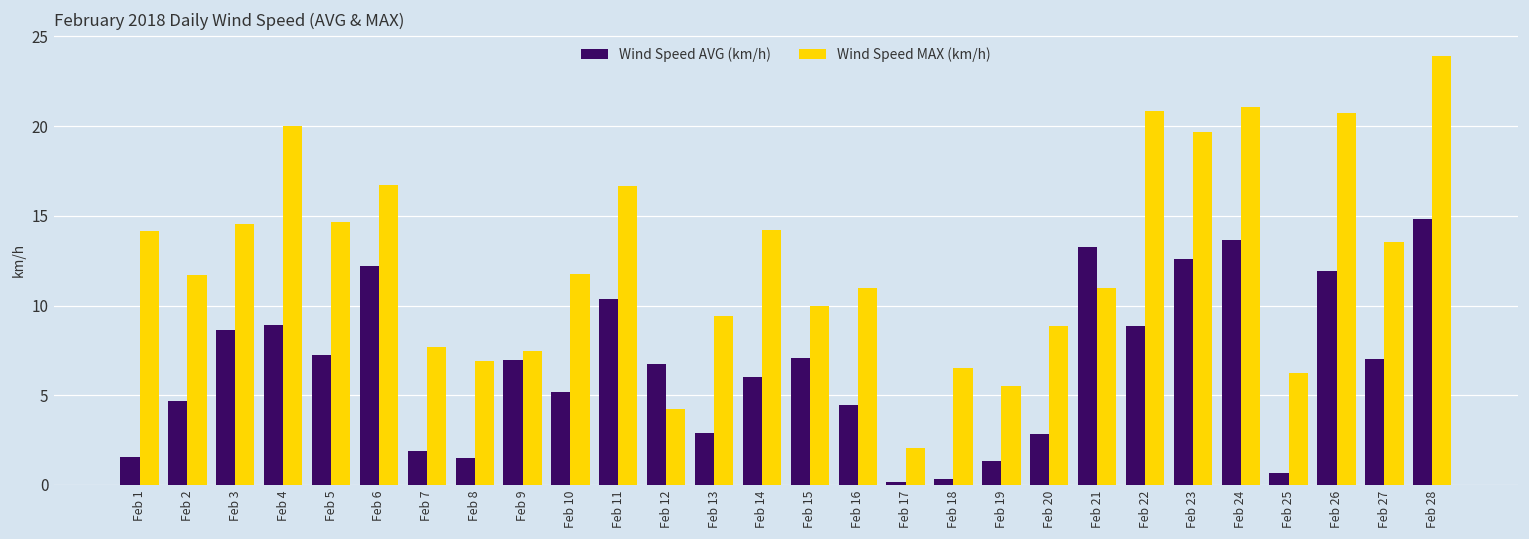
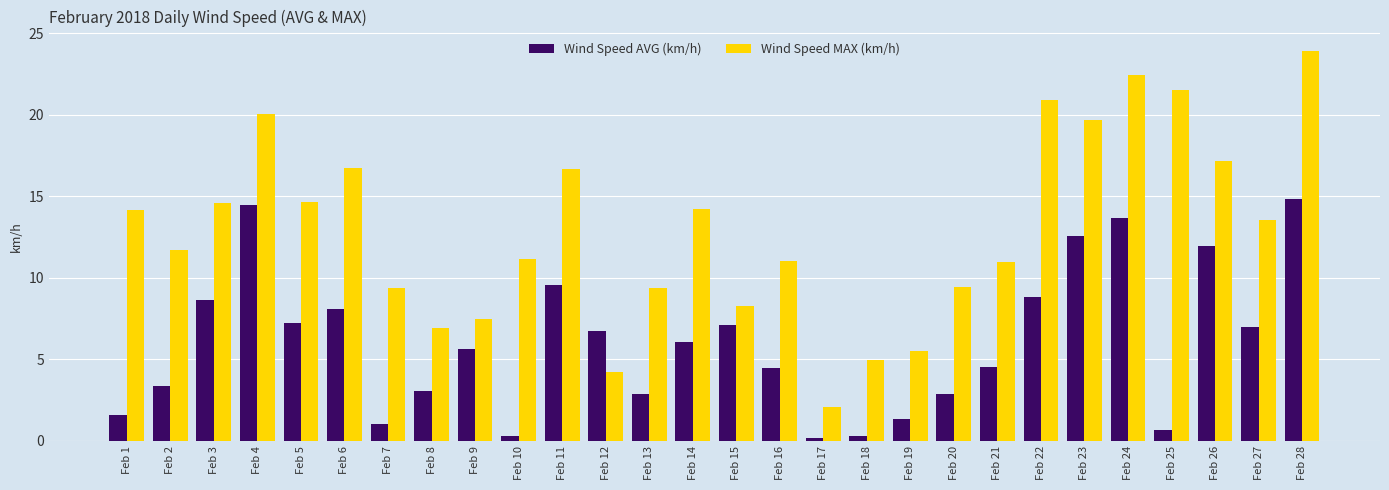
  {
    "Wind Speed AVG (km/h)": {
      "Feb 1": 1.6,
-     "Feb 2": 4.7,
+     "Feb 2": 3.4,
      "Feb 3": 8.7,
-     "Feb 4": 8.9,
+     "Feb 4": 14.5,
      "Feb 5": 7.3,
-     "Feb 6": 12.2,
-     "Feb 7": 1.9,
-     "Feb 8": 1.5,
-     "Feb 9": 6.9,
-     "Feb 10": 5.2,
-     "Feb 11": 10.3,
+     "Feb 6": 8.1,
+     "Feb 7": 1.0,
+     "Feb 8": 3.1,
+     "Feb 9": 5.6,
+     "Feb 10": 0.3,
+     "Feb 11": 9.6,
      "Feb 12": 6.7,
      "Feb 13": 2.9,
      "Feb 14": 6.0,
      "Feb 15": 7.1,
      "Feb 16": 4.5,
      "Feb 17": 0.2,
      "Feb 18": 0.3,
      "Feb 19": 1.4,
      "Feb 20": 2.9,
-     "Feb 21": 13.3,
+     "Feb 21": 4.6,
      "Feb 22": 8.8,
      "Feb 23": 12.6,
      "Feb 24": 13.7,
      "Feb 25": 0.7,
      "Feb 26": 11.9,
      "Feb 27": 7.0,
      "Feb 28": 14.8
    },
    "Wind Speed MAX (km/h)": {
      "Feb 1": 14.1,
      "Feb 2": 11.7,
      "Feb 3": 14.6,
      "Feb 4": 20.0,
      "Feb 5": 14.7,
      "Feb 6": 16.7,
-     "Feb 7": 7.7,
+     "Feb 7": 9.4,
      "Feb 8": 6.9,
      "Feb 9": 7.5,
-     "Feb 10": 11.8,
+     "Feb 10": 11.2,
      "Feb 11": 16.7,
      "Feb 12": 4.2,
      "Feb 13": 9.4,
      "Feb 14": 14.2,
-     "Feb 15": 10.0,
+     "Feb 15": 8.3,
      "Feb 16": 11.0,
      "Feb 17": 2.1,
-     "Feb 18": 6.5,
+     "Feb 18": 4.9,
      "Feb 19": 5.5,
-     "Feb 20": 8.9,
+     "Feb 20": 9.4,
      "Feb 21": 11.0,
      "Feb 22": 20.9,
      "Feb 23": 19.7,
-     "Feb 24": 21.1,
-     "Feb 25": 6.2,
-     "Feb 26": 20.8,
+     "Feb 24": 22.4,
+     "Feb 25": 21.5,
+     "Feb 26": 17.2,
      "Feb 27": 13.6,
      "Feb 28": 23.9
    }
  }
